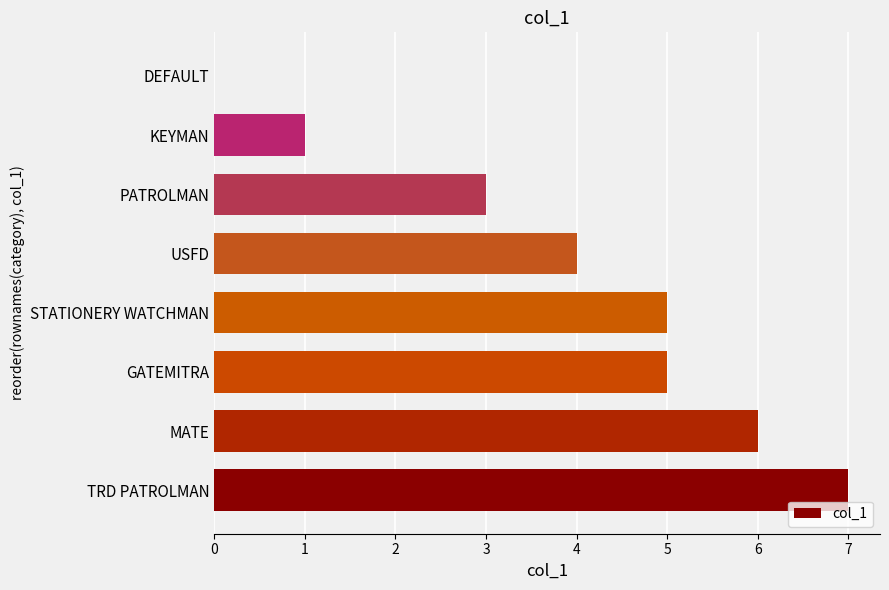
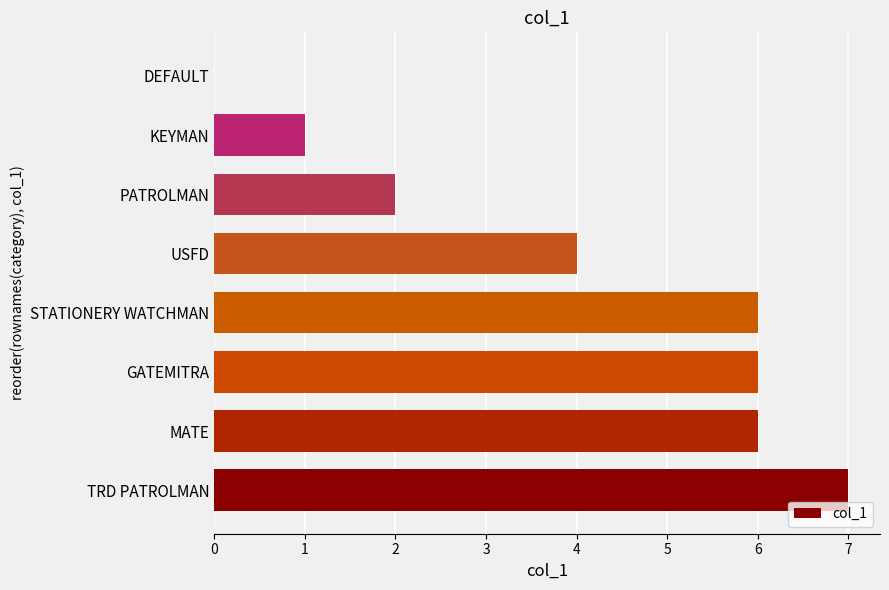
  {
    "DEFAULT": 0,
    "KEYMAN": 1,
-   "PATROLMAN": 3,
+   "PATROLMAN": 2,
    "USFD": 4,
-   "STATIONERY WATCHMAN": 5,
-   "GATEMITRA": 5,
+   "STATIONERY WATCHMAN": 6,
+   "GATEMITRA": 6,
    "MATE": 6,
    "TRD PATROLMAN": 7
  }
